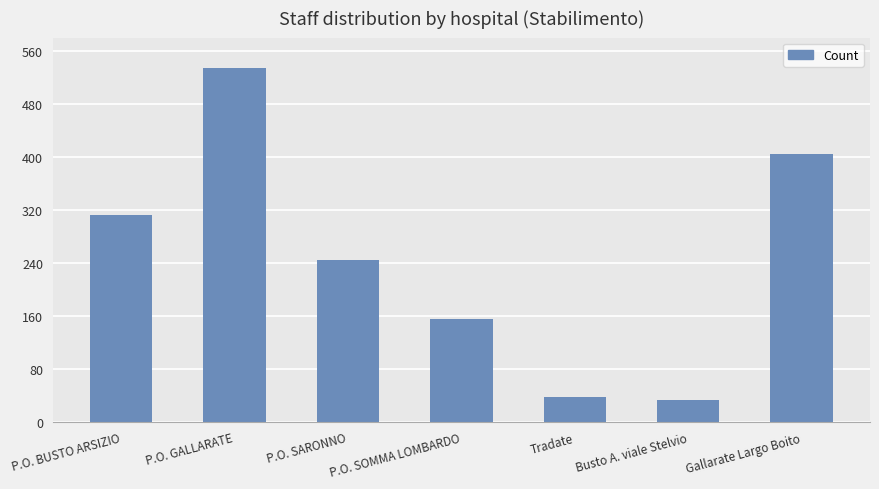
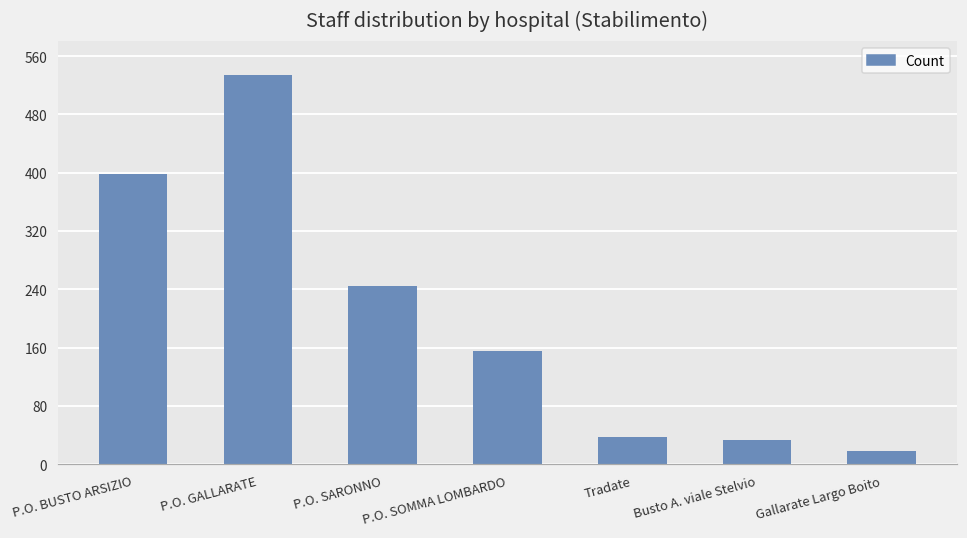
  {
-   "P.O. BUSTO ARSIZIO": 310,
+   "P.O. BUSTO ARSIZIO": 400,
    "P.O. GALLARATE": 530,
    "P.O. SARONNO": 250,
    "P.O. SOMMA LOMBARDO": 160,
    "Tradate": 40,
    "Busto A. viale Stelvio": 30,
-   "Gallarate Largo Boito": 400
+   "Gallarate Largo Boito": 20
  }
